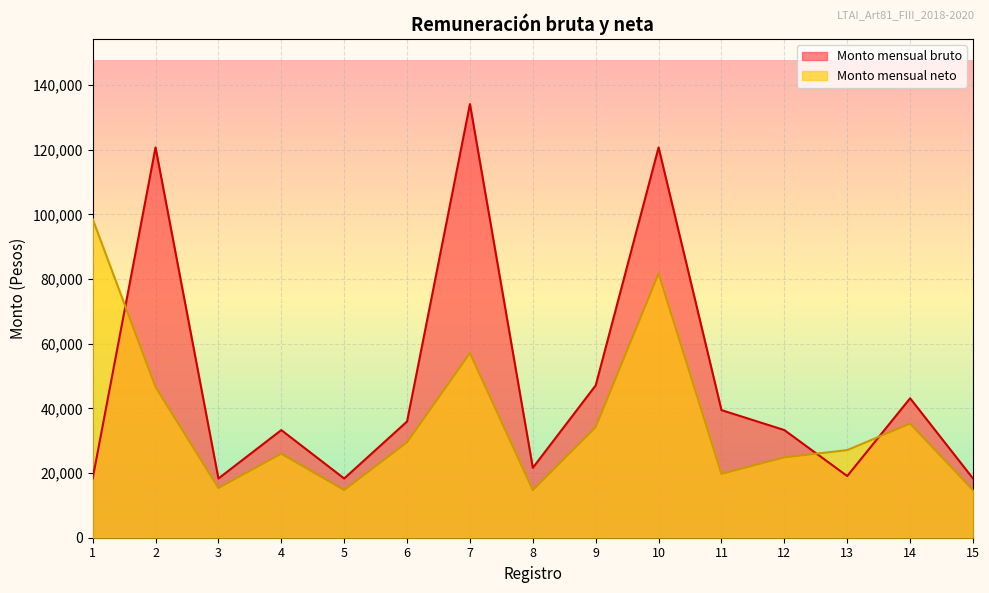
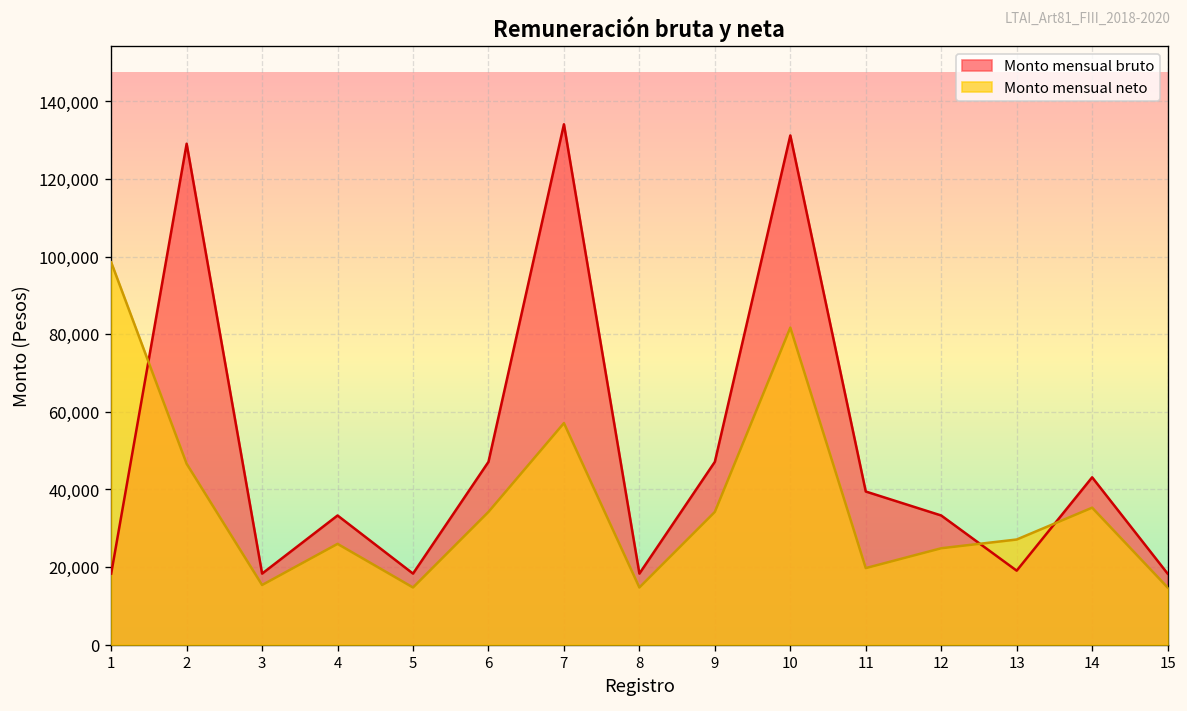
  {
    "Monto mensual bruto": {
      "1": "18,000",
-     "2": "121,000",
+     "2": "129,000",
      "3": "18,000",
      "4": "33,000",
      "5": "18,000",
-     "6": "36,000",
+     "6": "47,000",
      "7": "134,000",
-     "8": "22,000",
+     "8": "18,000",
      "9": "47,000",
-     "10": "121,000",
+     "10": "131,000",
      "11": "39,000",
      "12": "33,000",
      "13": "19,000",
      "14": "43,000",
      "15": "18,000"
    },
    "Monto mensual neto": {
      "1": "99,000",
      "2": "47,000",
      "3": "15,000",
      "4": "26,000",
      "5": "15,000",
-     "6": "30,000",
+     "6": "34,000",
      "7": "57,000",
      "8": "15,000",
      "9": "34,000",
      "10": "82,000",
      "11": "20,000",
      "12": "25,000",
      "13": "27,000",
      "14": "35,000",
      "15": "15,000"
    }
  }
